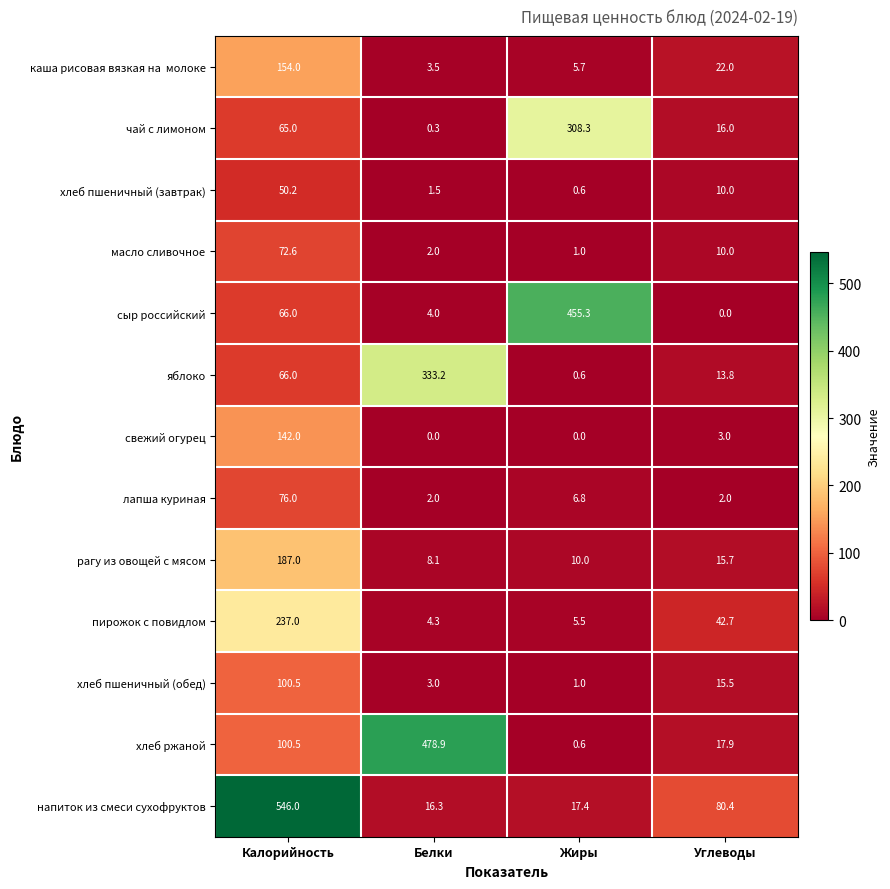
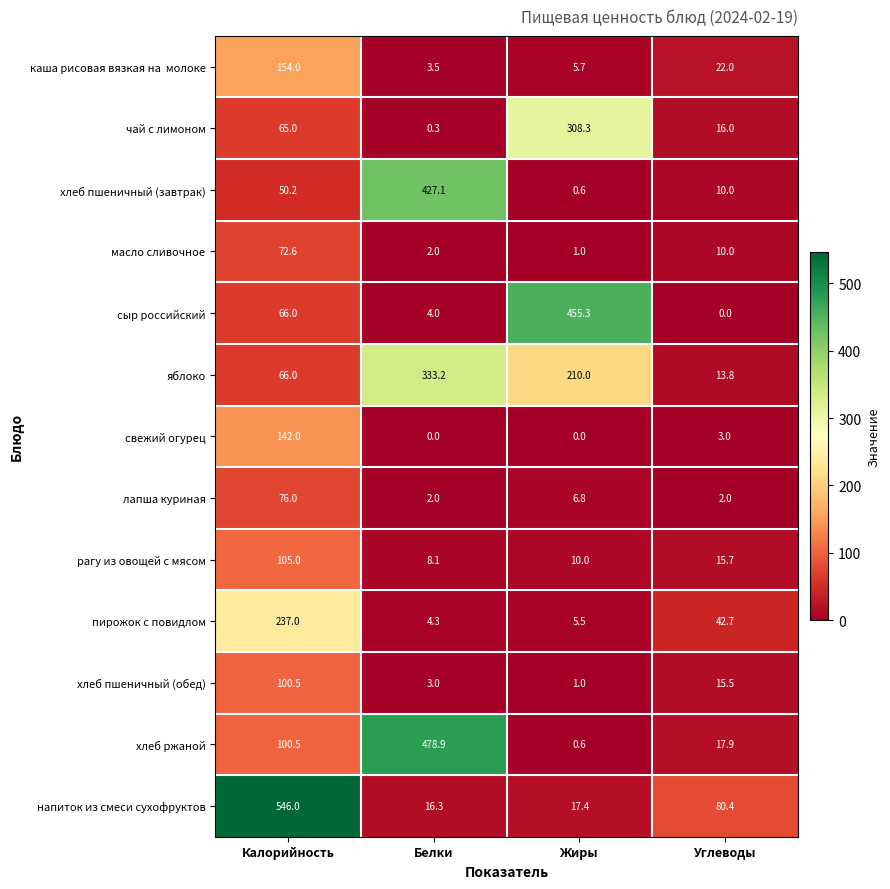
  {
    "каша рисовая вязкая на молоке": {
      "Калорийность": 154.0,
      "Белки": 3.5,
      "Жиры": 5.7,
      "Углеводы": 22.0
    },
    "чай с лимоном": {
      "Калорийность": 65.0,
      "Белки": 0.3,
      "Жиры": 308.3,
      "Углеводы": 16.0
    },
    "хлеб пшеничный (завтрак)": {
      "Калорийность": 50.2,
-     "Белки": 1.5,
+     "Белки": 427.1,
      "Жиры": 0.6,
      "Углеводы": 10.0
    },
    "масло сливочное": {
      "Калорийность": 72.6,
      "Белки": 2.0,
      "Жиры": 1.0,
      "Углеводы": 10.0
    },
    "сыр российский": {
      "Калорийность": 66.0,
      "Белки": 4.0,
      "Жиры": 455.3,
      "Углеводы": 0.0
    },
    "яблоко": {
      "Калорийность": 66.0,
      "Белки": 333.2,
-     "Жиры": 0.6,
+     "Жиры": 210.0,
      "Углеводы": 13.8
    },
    "свежий огурец": {
      "Калорийность": 142.0,
      "Белки": 0.0,
      "Жиры": 0.0,
      "Углеводы": 3.0
    },
    "лапша куриная": {
      "Калорийность": 76.0,
      "Белки": 2.0,
      "Жиры": 6.8,
      "Углеводы": 2.0
    },
    "рагу из овощей с мясом": {
-     "Калорийность": 187.0,
+     "Калорийность": 105.0,
      "Белки": 8.1,
      "Жиры": 10.0,
      "Углеводы": 15.7
    },
    "пирожок с повидлом": {
      "Калорийность": 237.0,
      "Белки": 4.3,
      "Жиры": 5.5,
      "Углеводы": 42.7
    },
    "хлеб пшеничный (обед)": {
      "Калорийность": 100.5,
      "Белки": 3.0,
      "Жиры": 1.0,
      "Углеводы": 15.5
    },
    "хлеб ржаной": {
      "Калорийность": 100.5,
      "Белки": 478.9,
      "Жиры": 0.6,
      "Углеводы": 17.9
    },
    "напиток из смеси сухофруктов": {
      "Калорийность": 546.0,
      "Белки": 16.3,
      "Жиры": 17.4,
      "Углеводы": 80.4
    }
  }
